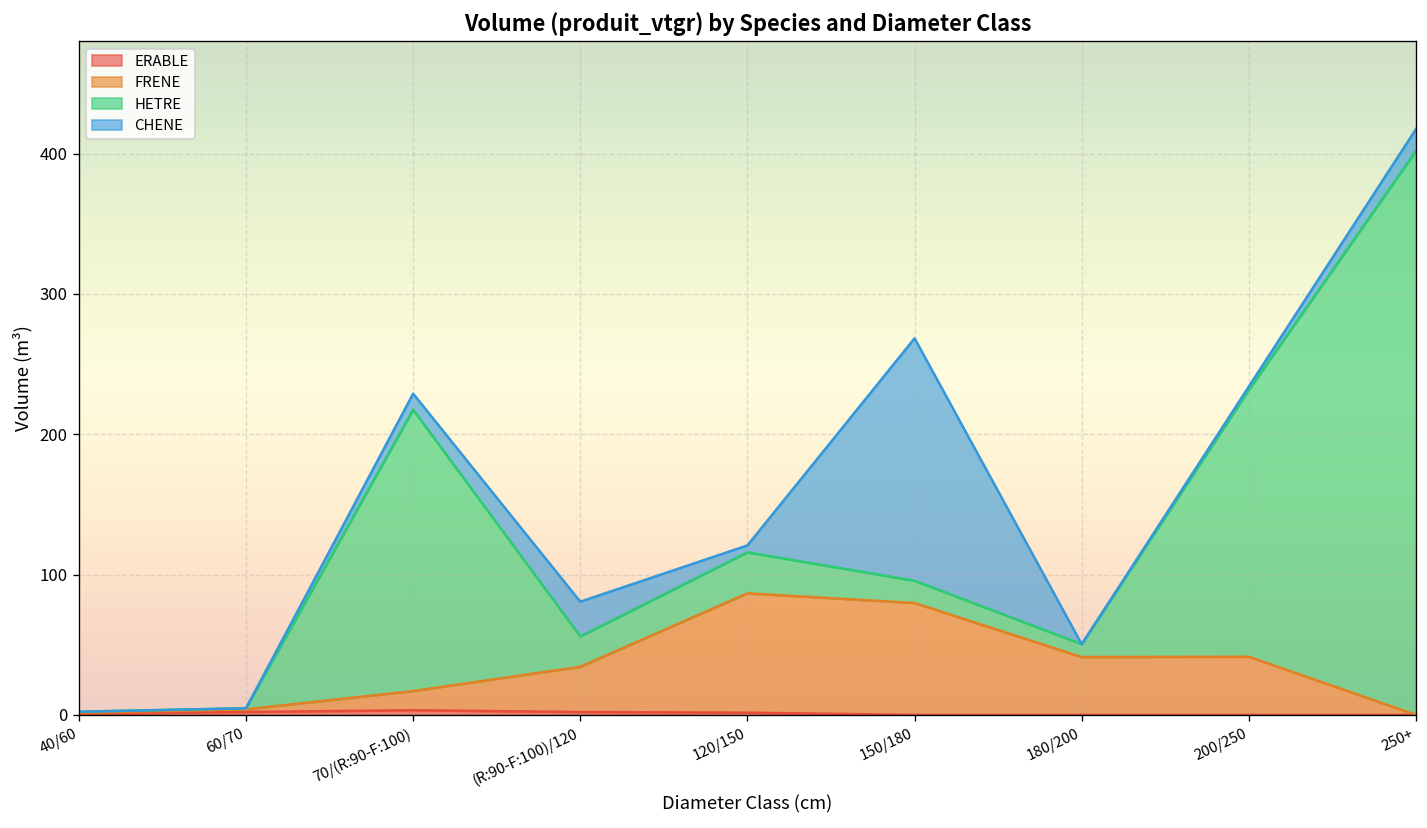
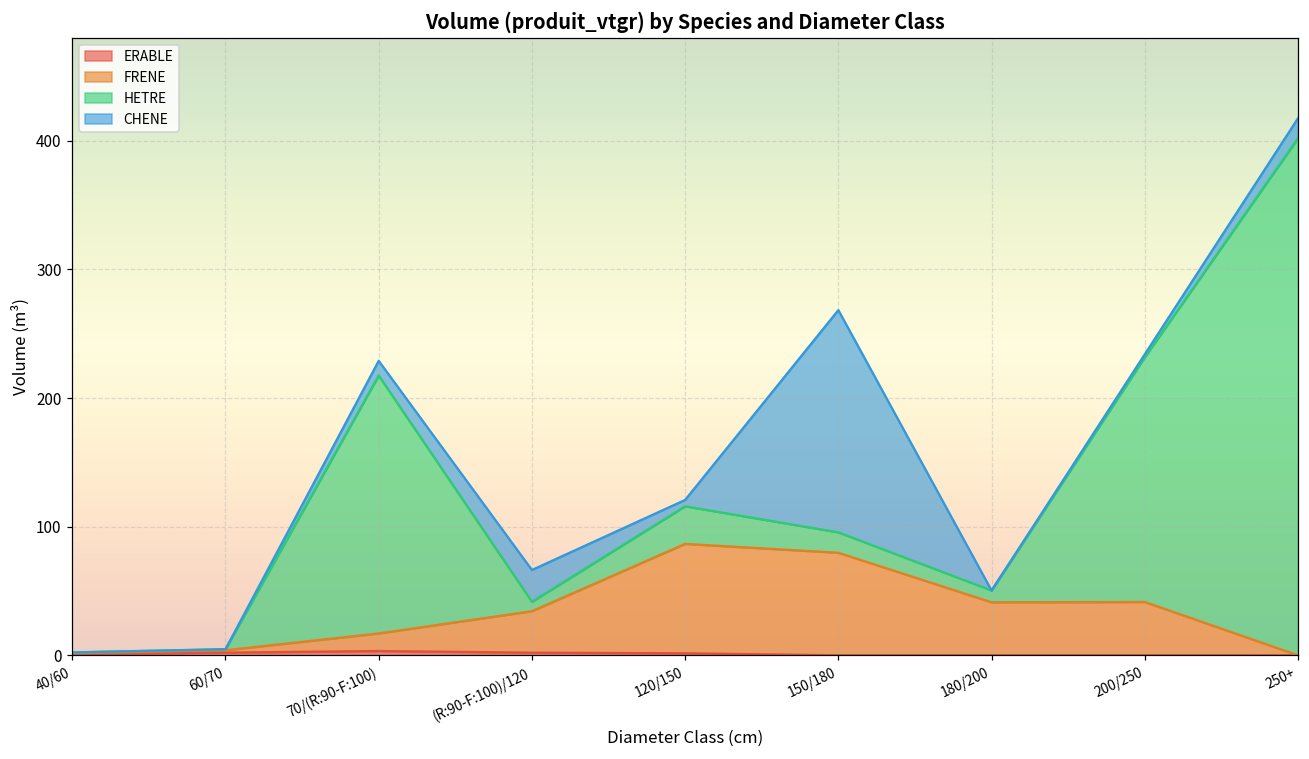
  {
    "HETRE": {
      "70/(R:90-F:100)": 201,
-     "(R:90-F:100)/120": 22,
+     "(R:90-F:100)/120": 7,
      "120/150": 29,
      "150/180": 16,
      "200/250": 190,
      "250+": 402
    },
    "CHENE": {
      "70/(R:90-F:100)": 11,
      "(R:90-F:100)/120": 25,
      "120/150": 5,
      "150/180": 173,
      "200/250": 2,
      "250+": 16
    }
  }
